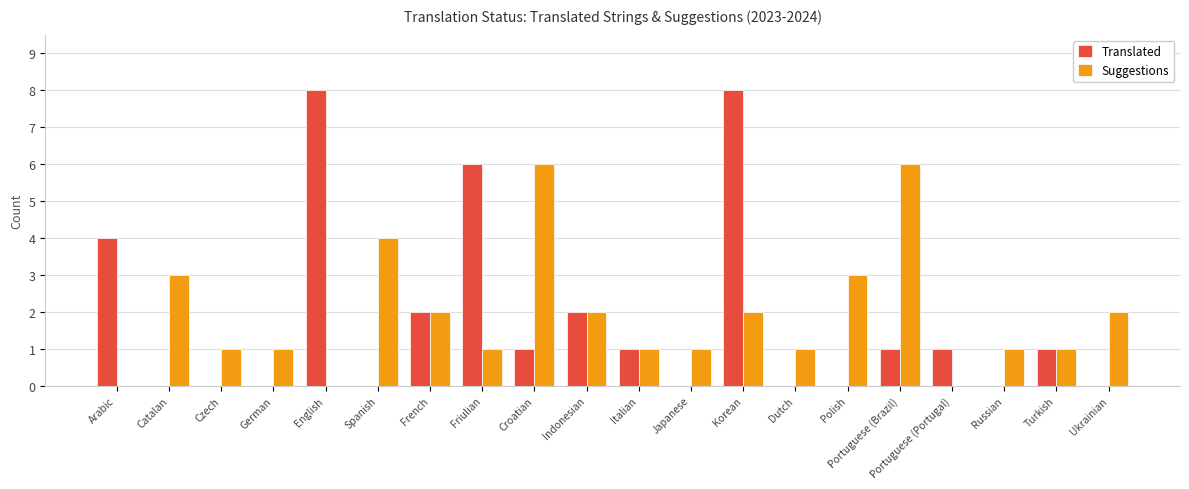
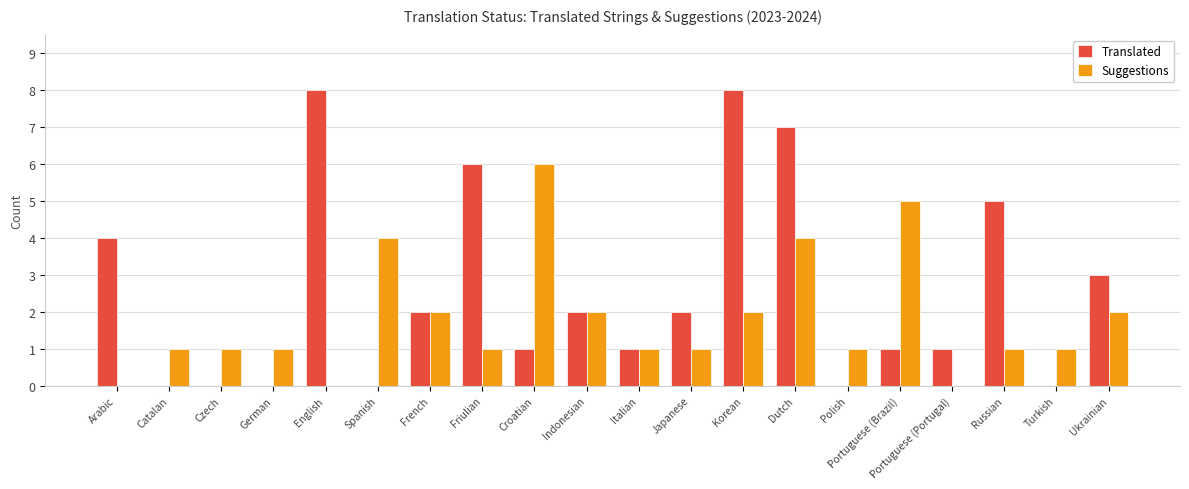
  {
    "Translated": {
      "Arabic": 4,
      "Catalan": 0,
      "Czech": 0,
      "German": 0,
      "English": 8,
      "Spanish": 0,
      "French": 2,
      "Friulian": 6,
      "Croatian": 1,
      "Indonesian": 2,
      "Italian": 1,
-     "Japanese": 0,
+     "Japanese": 2,
      "Korean": 8,
-     "Dutch": 0,
+     "Dutch": 7,
      "Polish": 0,
      "Portuguese (Brazil)": 1,
      "Portuguese (Portugal)": 1,
-     "Russian": 0,
-     "Turkish": 1,
-     "Ukrainian": 0
+     "Russian": 5,
+     "Turkish": 0,
+     "Ukrainian": 3
    },
    "Suggestions": {
      "Arabic": 0,
-     "Catalan": 3,
+     "Catalan": 1,
      "Czech": 1,
      "German": 1,
      "English": 0,
      "Spanish": 4,
      "French": 2,
      "Friulian": 1,
      "Croatian": 6,
      "Indonesian": 2,
      "Italian": 1,
      "Japanese": 1,
      "Korean": 2,
-     "Dutch": 1,
-     "Polish": 3,
-     "Portuguese (Brazil)": 6,
+     "Dutch": 4,
+     "Polish": 1,
+     "Portuguese (Brazil)": 5,
      "Portuguese (Portugal)": 0,
      "Russian": 1,
      "Turkish": 1,
      "Ukrainian": 2
    }
  }
